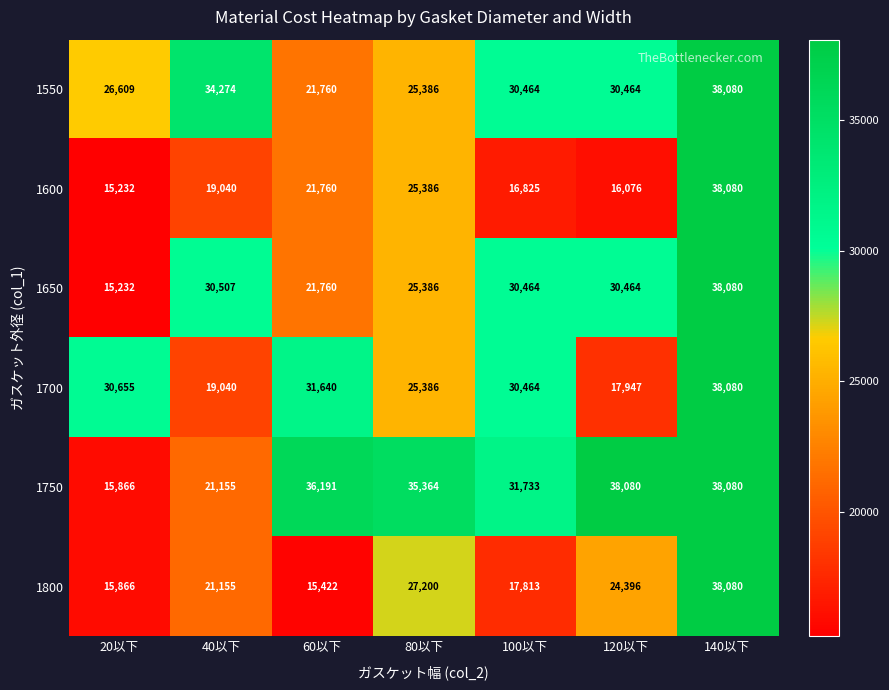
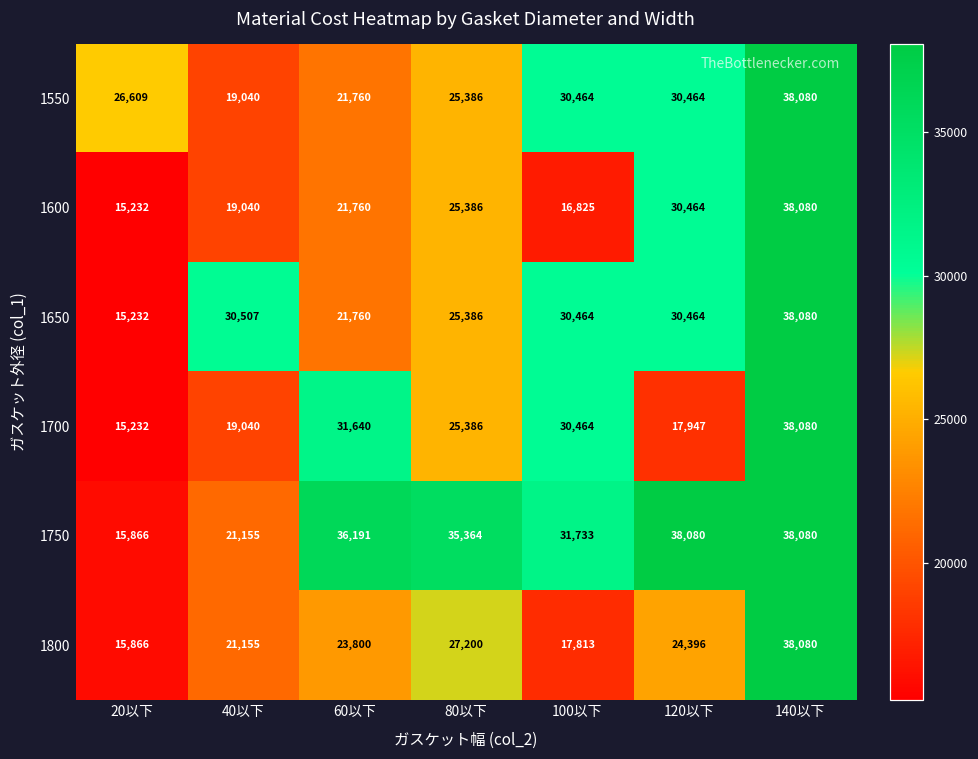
  {
    "1550": {
      "20以下": "26,609",
-     "40以下": "34,274",
+     "40以下": "19,040",
      "60以下": "21,760",
      "80以下": "25,386",
      "100以下": "30,464",
      "120以下": "30,464"
    },
    "1600": {
      "20以下": "15,232",
      "40以下": "19,040",
      "60以下": "21,760",
      "80以下": "25,386",
      "100以下": "16,825",
-     "120以下": "16,076",
+     "120以下": "30,464",
      "140以下": "38,080"
    },
    "1650": {
      "20以下": "15,232",
      "40以下": "30,507",
      "60以下": "21,760",
      "80以下": "25,386",
      "100以下": "30,464",
      "120以下": "30,464",
      "140以下": "38,080"
    },
    "1700": {
-     "20以下": "30,655",
+     "20以下": "15,232",
      "40以下": "19,040",
      "60以下": "31,640",
      "80以下": "25,386",
      "100以下": "30,464",
      "120以下": "17,947",
      "140以下": "38,080"
    },
    "1750": {
      "20以下": "15,866",
      "40以下": "21,155",
      "60以下": "36,191",
      "80以下": "35,364",
      "100以下": "31,733",
      "120以下": "38,080",
      "140以下": "38,080"
    },
    "1800": {
      "20以下": "15,866",
      "40以下": "21,155",
-     "60以下": "15,422",
+     "60以下": "23,800",
      "80以下": "27,200",
      "100以下": "17,813",
      "120以下": "24,396",
      "140以下": "38,080"
    }
  }
